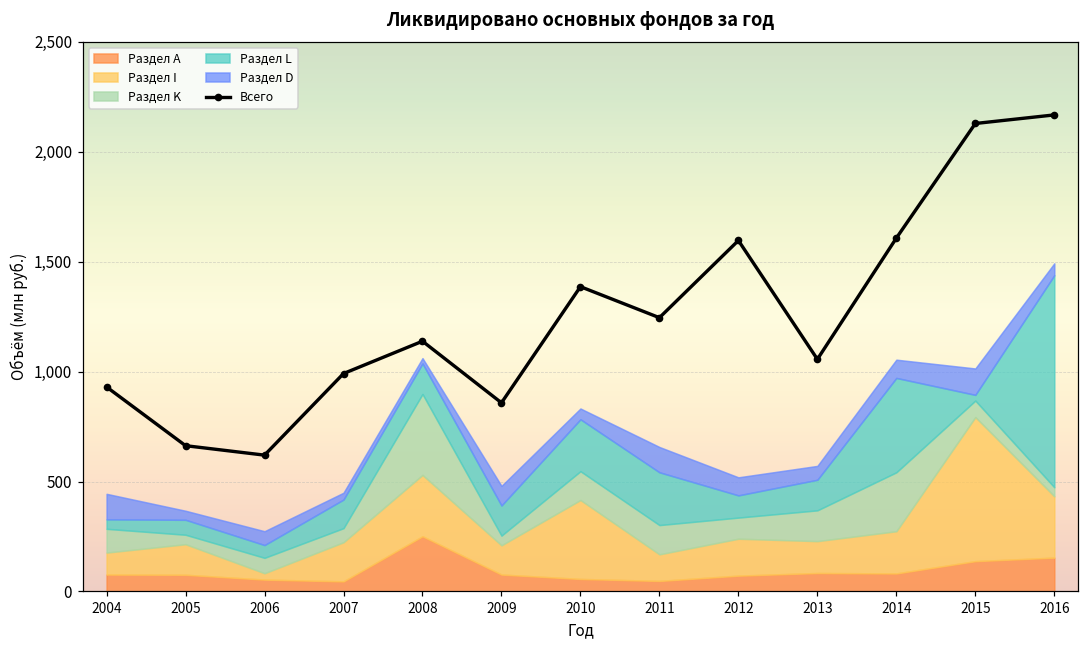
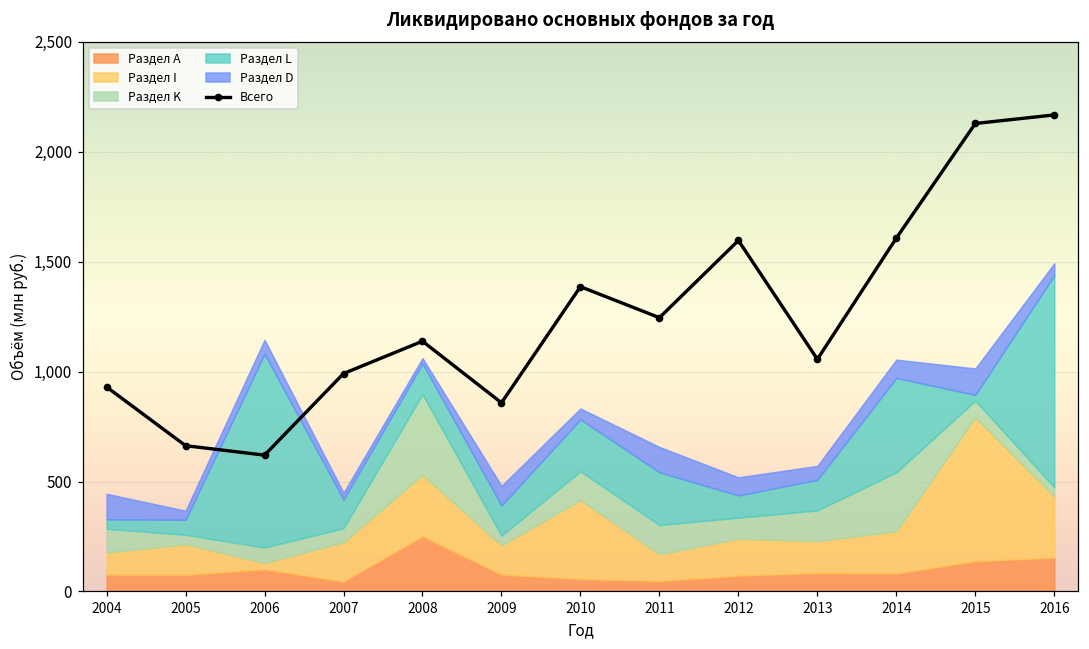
  {
    "Всего": {
      "2004": "930",
      "2005": "660",
      "2006": "620",
      "2007": "990",
      "2008": "1,140",
      "2009": "860",
      "2010": "1,390",
      "2011": "1,250",
      "2012": "1,600",
      "2013": "1,060",
      "2014": "1,610",
      "2015": "2,130",
      "2016": "2,170"
    },
    "Раздел А": {
      "2004": "80",
      "2005": "80",
-     "2006": "50",
+     "2006": "100",
      "2007": "50",
      "2008": "250",
      "2009": "80",
      "2010": "60",
      "2011": "50",
      "2012": "70",
      "2013": "80",
      "2014": "80",
      "2015": "140",
      "2016": "150"
    },
    "Раздел I": {
      "2004": "100",
      "2005": "140",
      "2006": "30",
      "2007": "180",
      "2008": "280",
      "2009": "130",
      "2010": "360",
      "2011": "120",
      "2012": "170",
      "2013": "150",
      "2014": "190",
      "2015": "660",
      "2016": "280"
    },
    "Раздел K": {
      "2004": "110",
      "2005": "40",
      "2006": "70",
      "2007": "60",
      "2008": "370",
      "2009": "40",
      "2010": "130",
      "2011": "130",
      "2012": "100",
      "2013": "140",
      "2014": "270",
      "2015": "80",
      "2016": "40"
    },
    "Раздел L": {
      "2004": "40",
      "2005": "70",
-     "2006": "60",
+     "2006": "880",
      "2007": "130",
      "2008": "140",
      "2009": "140",
      "2010": "240",
      "2011": "240",
      "2012": "100",
      "2013": "140",
      "2014": "430",
      "2015": "30",
      "2016": "960"
    },
    "Раздел D": {
      "2004": "120",
      "2005": "40",
      "2006": "60",
      "2007": "30",
      "2008": "20",
      "2009": "90",
      "2010": "50",
      "2011": "120",
      "2012": "80",
      "2013": "60",
      "2014": "80",
      "2015": "120",
      "2016": "50"
    }
  }
